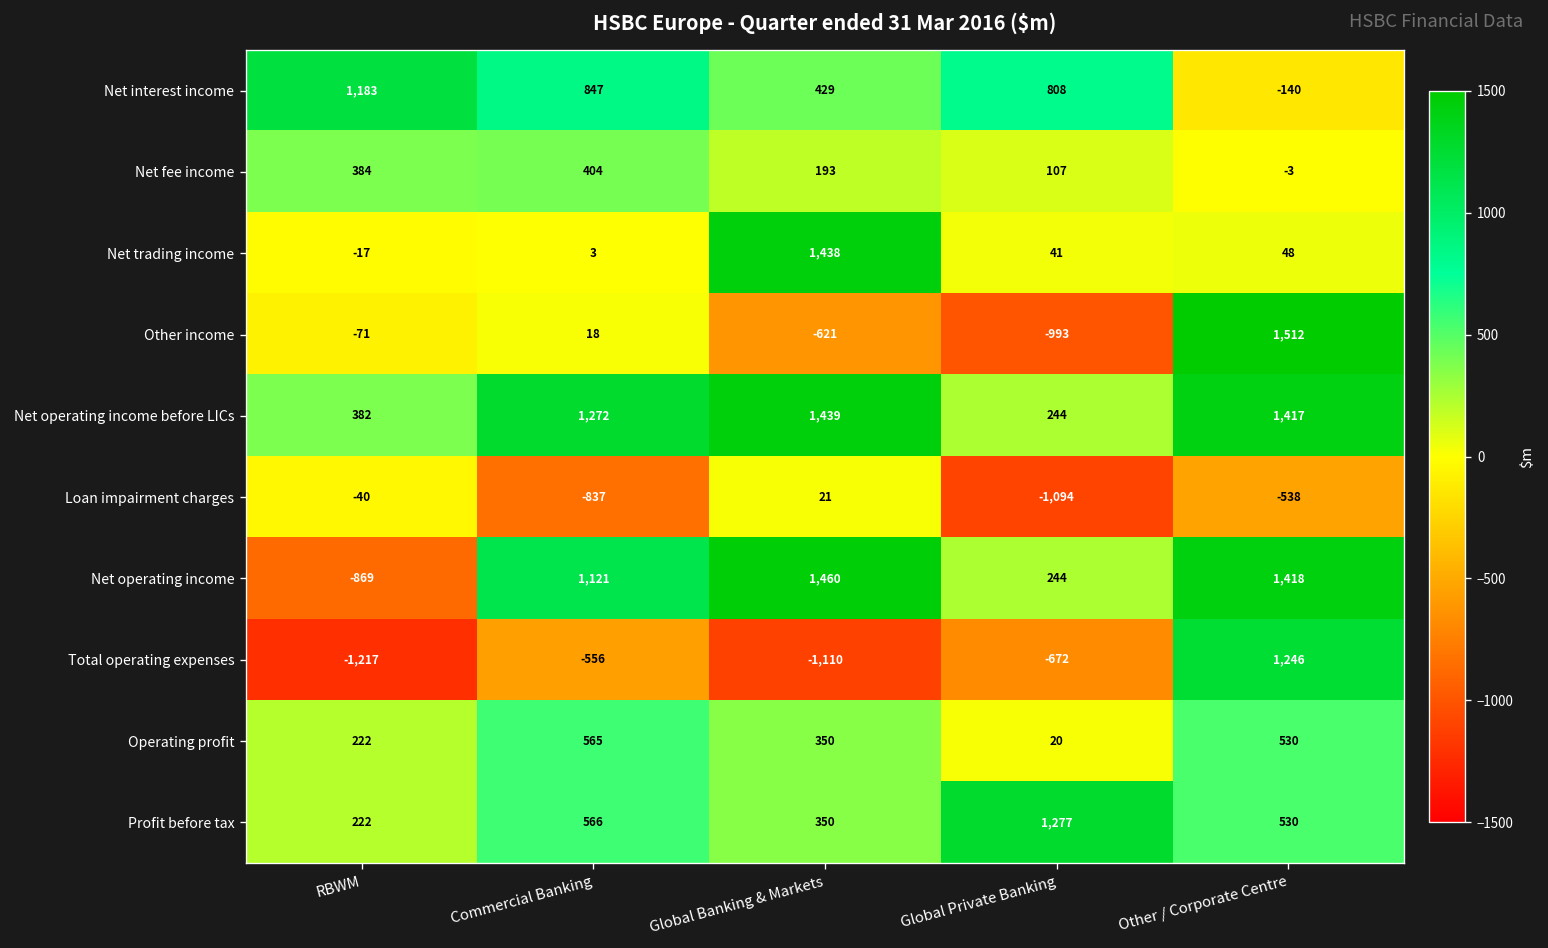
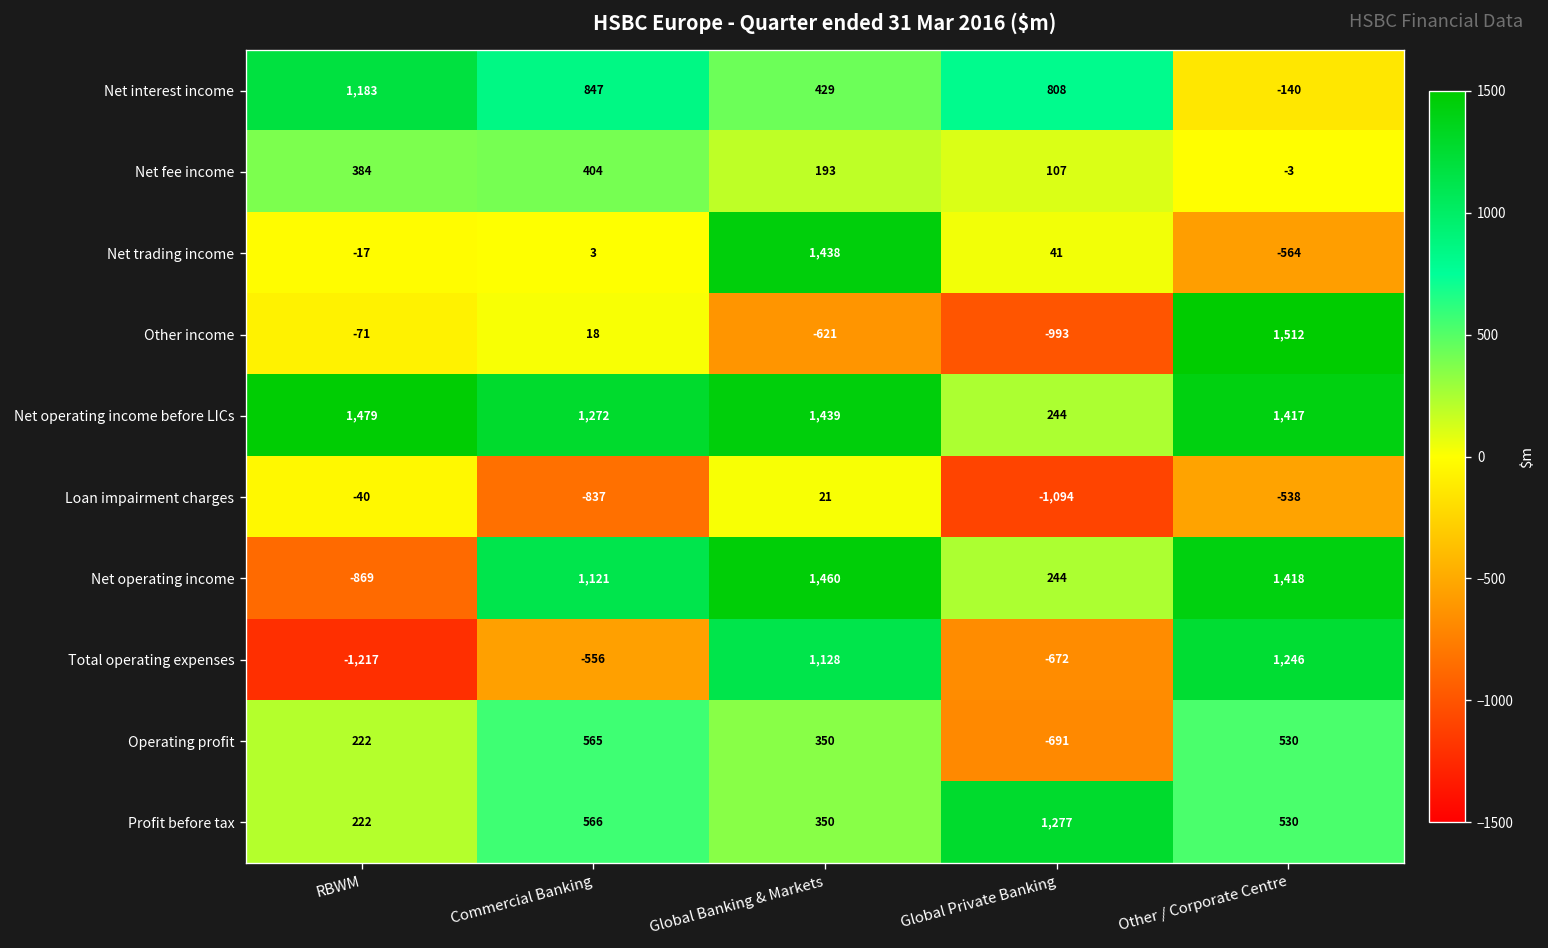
  {
    "Net interest income": {
      "RBWM": "1,183",
      "Commercial Banking": "847",
      "Global Banking & Markets": "429",
      "Global Private Banking": "808",
      "Other / Corporate Centre": "-140"
    },
    "Net fee income": {
      "RBWM": "384",
      "Commercial Banking": "404",
      "Global Banking & Markets": "193",
      "Global Private Banking": "107",
      "Other / Corporate Centre": "-3"
    },
    "Net trading income": {
      "RBWM": "-17",
      "Commercial Banking": "3",
      "Global Banking & Markets": "1,438",
      "Global Private Banking": "41",
-     "Other / Corporate Centre": "48"
+     "Other / Corporate Centre": "-564"
    },
    "Other income": {
      "RBWM": "-71",
      "Commercial Banking": "18",
      "Global Banking & Markets": "-621",
      "Global Private Banking": "-993",
      "Other / Corporate Centre": "1,512"
    },
    "Net operating income before LICs": {
-     "RBWM": "382",
+     "RBWM": "1,479",
      "Commercial Banking": "1,272",
      "Global Banking & Markets": "1,439",
      "Global Private Banking": "244",
      "Other / Corporate Centre": "1,417"
    },
    "Loan impairment charges": {
      "RBWM": "-40",
      "Commercial Banking": "-837",
      "Global Banking & Markets": "21",
      "Global Private Banking": "-1,094",
      "Other / Corporate Centre": "-538"
    },
    "Net operating income": {
      "RBWM": "-869",
      "Commercial Banking": "1,121",
      "Global Banking & Markets": "1,460",
      "Global Private Banking": "244",
      "Other / Corporate Centre": "1,418"
    },
    "Total operating expenses": {
      "RBWM": "-1,217",
      "Commercial Banking": "-556",
-     "Global Banking & Markets": "-1,110",
+     "Global Banking & Markets": "1,128",
      "Global Private Banking": "-672",
      "Other / Corporate Centre": "1,246"
    },
    "Operating profit": {
      "RBWM": "222",
      "Commercial Banking": "565",
      "Global Banking & Markets": "350",
-     "Global Private Banking": "20",
+     "Global Private Banking": "-691",
      "Other / Corporate Centre": "530"
    },
    "Profit before tax": {
      "RBWM": "222",
      "Commercial Banking": "566",
      "Global Banking & Markets": "350",
      "Global Private Banking": "1,277",
      "Other / Corporate Centre": "530"
    }
  }
